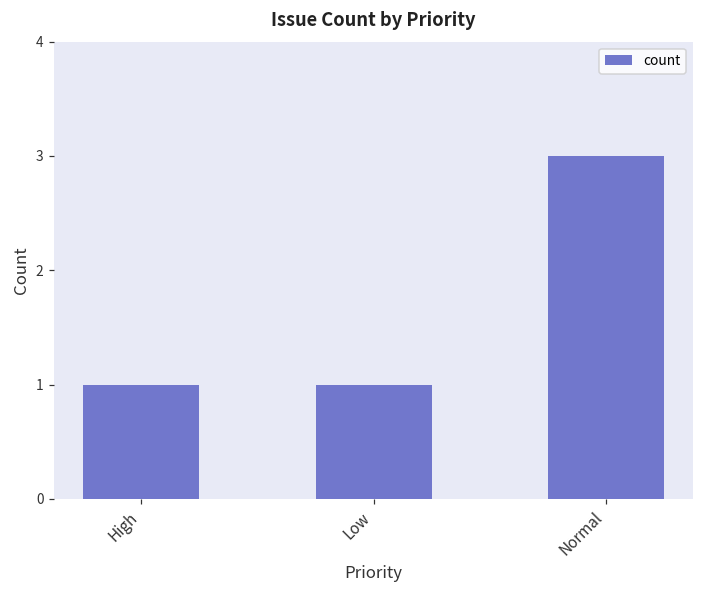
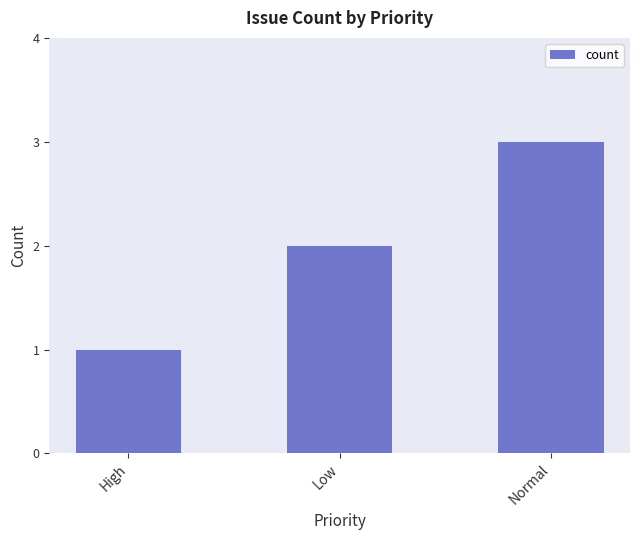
  {
    "High": 1,
-   "Low": 1,
+   "Low": 2,
    "Normal": 3
  }
